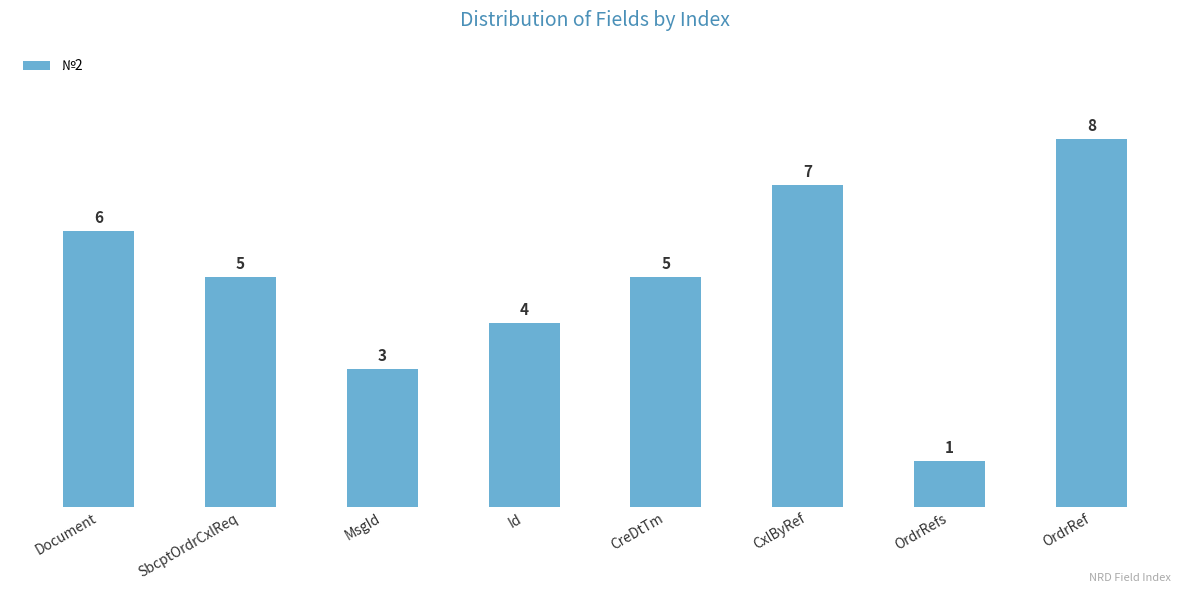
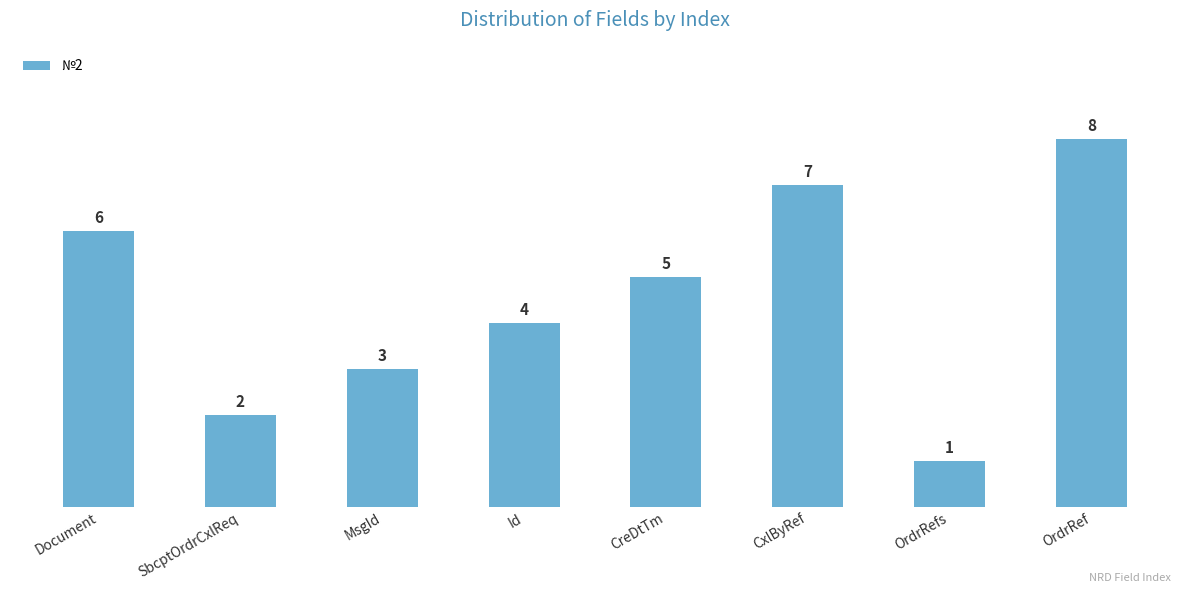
  {
    "Document": 6,
-   "SbcptOrdrCxlReq": 5,
+   "SbcptOrdrCxlReq": 2,
    "MsgId": 3,
    "Id": 4,
    "CreDtTm": 5,
    "CxlByRef": 7,
    "OrdrRefs": 1,
    "OrdrRef": 8
  }
